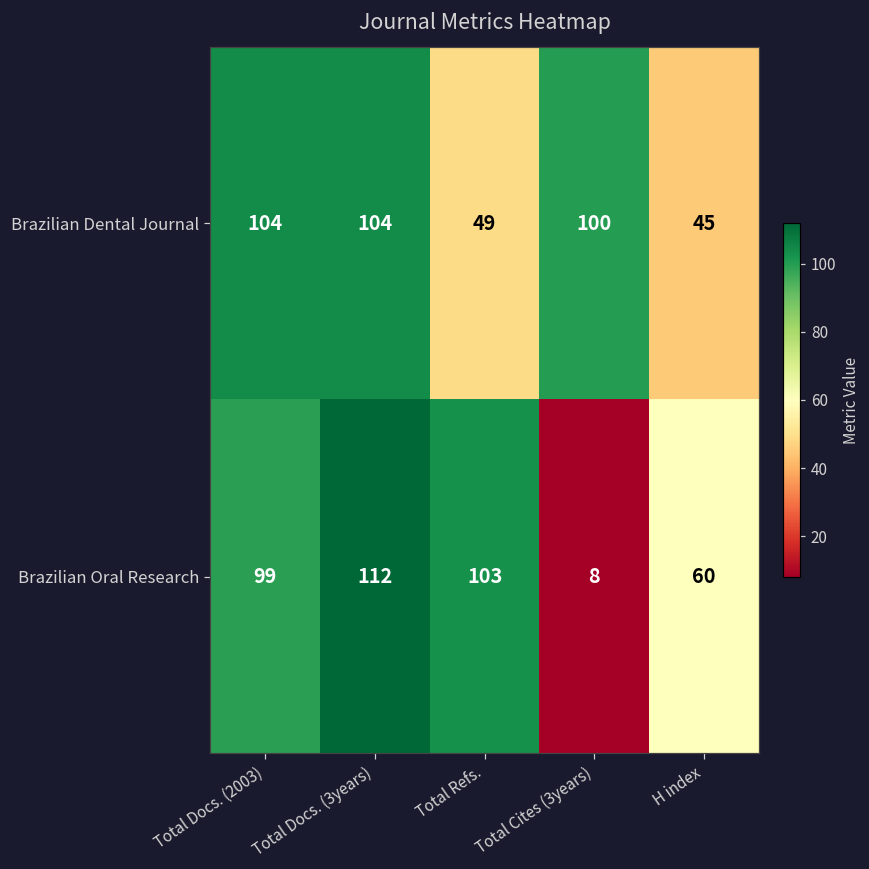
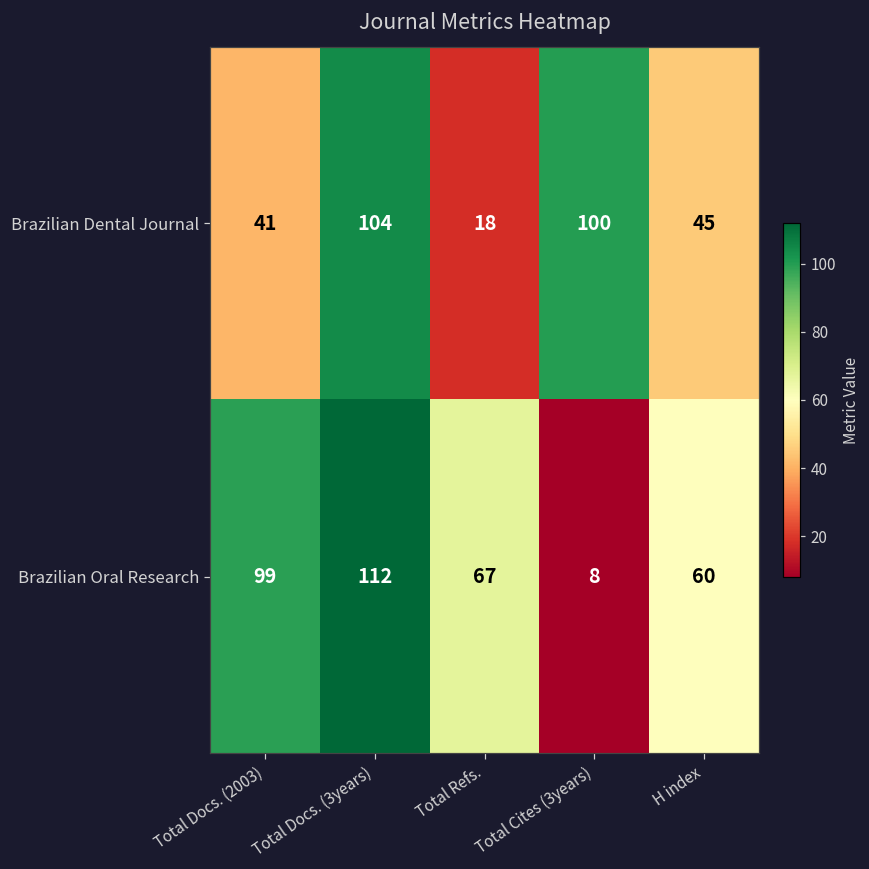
  {
    "Brazilian Dental Journal": {
-     "Total Docs. (2003)": 104,
+     "Total Docs. (2003)": 41,
      "Total Docs. (3years)": 104,
-     "Total Refs.": 49,
+     "Total Refs.": 18,
      "Total Cites (3years)": 100,
      "H index": 45
    },
    "Brazilian Oral Research": {
      "Total Docs. (2003)": 99,
      "Total Docs. (3years)": 112,
-     "Total Refs.": 103,
+     "Total Refs.": 67,
      "Total Cites (3years)": 8,
      "H index": 60
    }
  }
